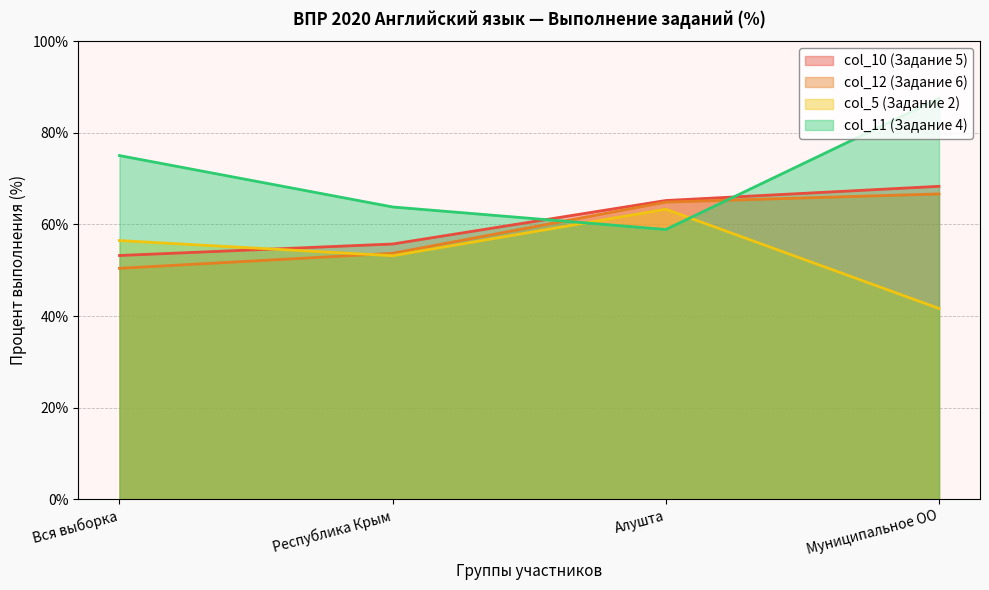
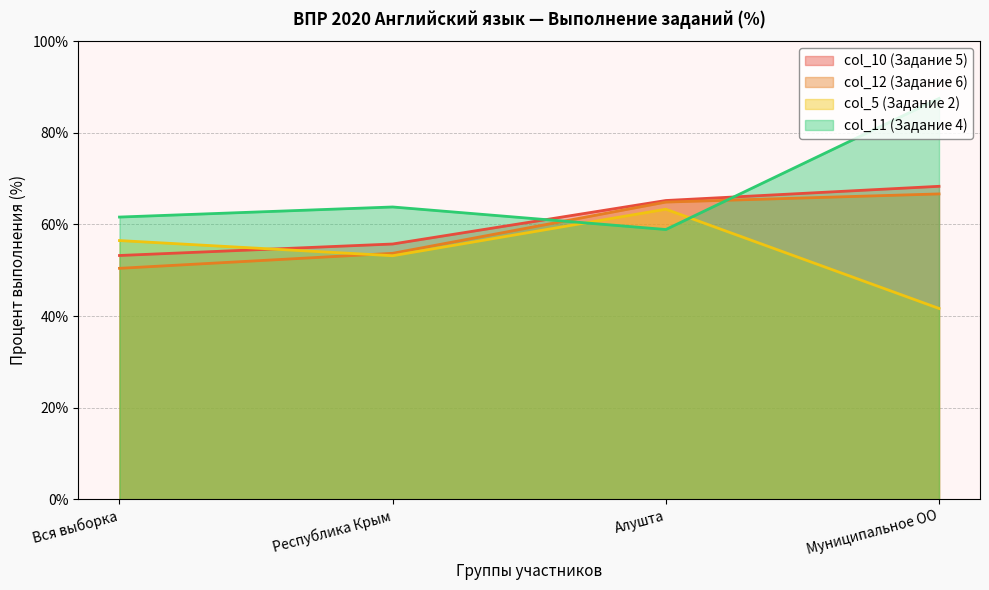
  {
    "col_11 (Задание 4)": {
-     "Вся выборка": "75%",
+     "Вся выборка": "62%",
      "Республика Крым": "64%",
      "Алушта": "59%"
    }
  }
